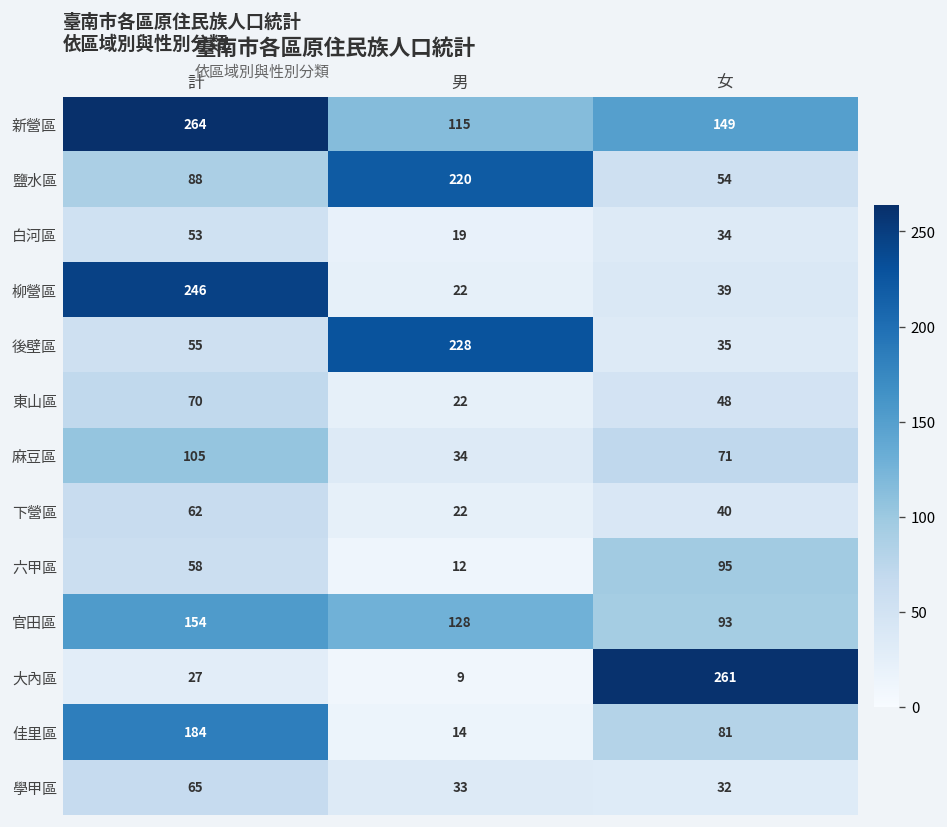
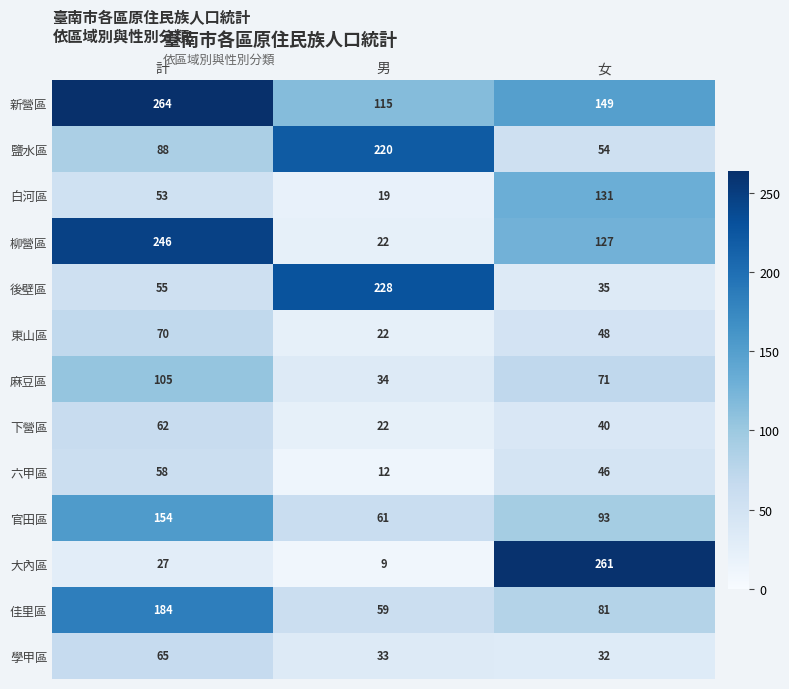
  {
    "新營區": {
      "計": 264,
      "男": 115,
      "女": 149
    },
    "鹽水區": {
      "計": 88,
      "男": 220,
      "女": 54
    },
    "白河區": {
      "計": 53,
      "男": 19,
-     "女": 34
+     "女": 131
    },
    "柳營區": {
      "計": 246,
      "男": 22,
-     "女": 39
+     "女": 127
    },
    "後壁區": {
      "計": 55,
      "男": 228,
      "女": 35
    },
    "東山區": {
      "計": 70,
      "男": 22,
      "女": 48
    },
    "麻豆區": {
      "計": 105,
      "男": 34,
      "女": 71
    },
    "下營區": {
      "計": 62,
      "男": 22,
      "女": 40
    },
    "六甲區": {
      "計": 58,
      "男": 12,
-     "女": 95
+     "女": 46
    },
    "官田區": {
      "計": 154,
-     "男": 128,
+     "男": 61,
      "女": 93
    },
    "大內區": {
      "計": 27,
      "男": 9,
      "女": 261
    },
    "佳里區": {
      "計": 184,
-     "男": 14,
+     "男": 59,
      "女": 81
    },
    "學甲區": {
      "計": 65,
      "男": 33,
      "女": 32
    }
  }
